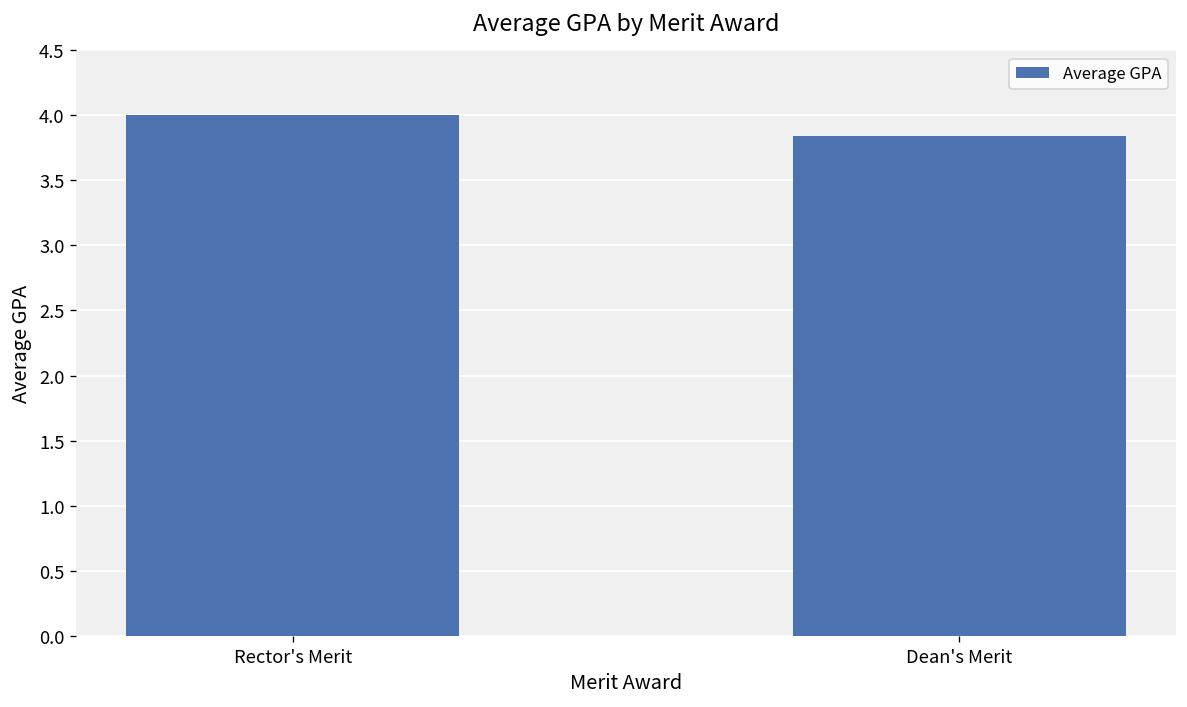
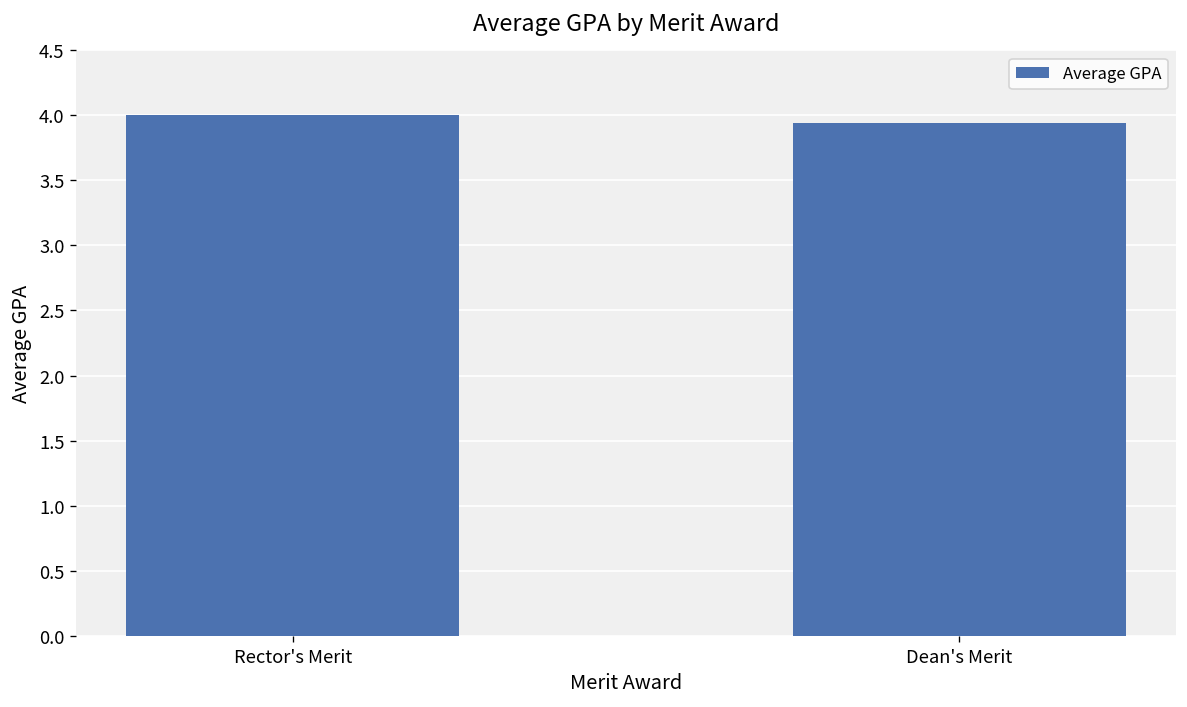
  {
    "Rector's Merit": 4.00,
-   "Dean's Merit": 3.84
+   "Dean's Merit": 3.94
  }
